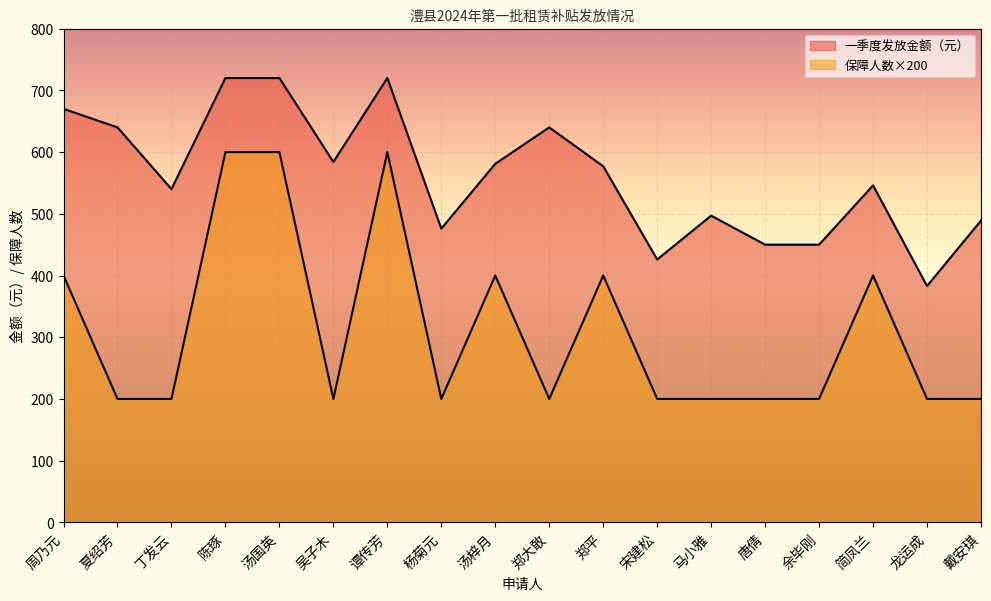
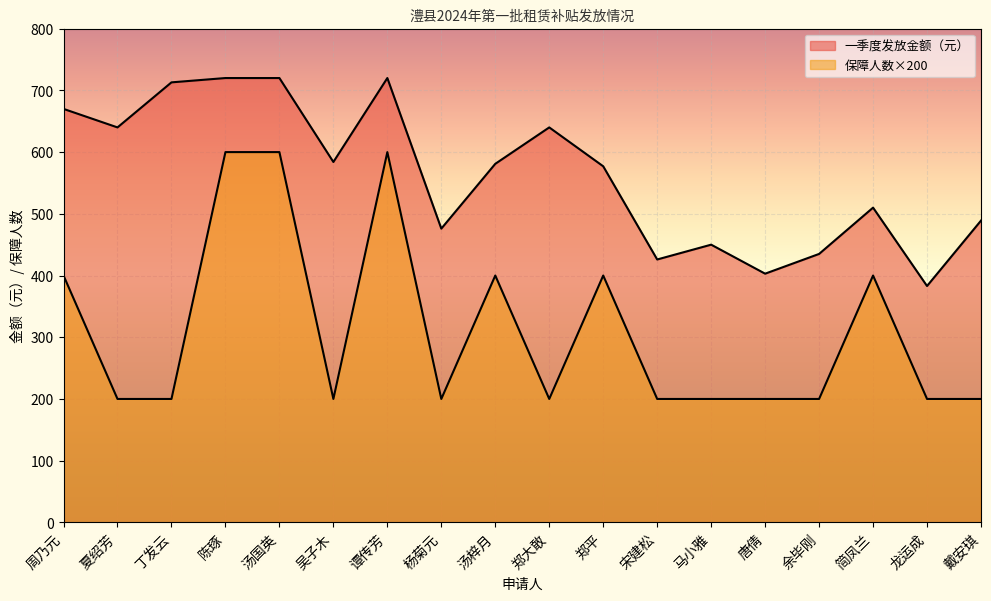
  {
    "一季度发放金额（元）": {
      "周乃元": 670,
      "夏绍芳": 640,
-     "丁发云": 540,
+     "丁发云": 710,
      "陈琢": 720,
      "汤国英": 720,
      "吴子木": 580,
      "谭传芳": 720,
      "杨菊元": 480,
      "汤梓月": 580,
      "郑大敢": 640,
      "郑平": 580,
      "宋建松": 430,
-     "马小雅": 500,
-     "唐倩": 450,
-     "余毕刚": 450,
-     "简凤兰": 550,
+     "马小雅": 450,
+     "唐倩": 400,
+     "余毕刚": 440,
+     "简凤兰": 510,
      "龙运成": 380,
      "戴安琪": 490
    },
    "保障人数×200": {
      "周乃元": 400,
      "夏绍芳": 200,
      "丁发云": 200,
      "陈琢": 600,
      "汤国英": 600,
      "吴子木": 200,
      "谭传芳": 600,
      "杨菊元": 200,
      "汤梓月": 400,
      "郑大敢": 200,
      "郑平": 400,
      "宋建松": 200,
      "马小雅": 200,
      "唐倩": 200,
      "余毕刚": 200,
      "简凤兰": 400,
      "龙运成": 200,
      "戴安琪": 200
    }
  }
